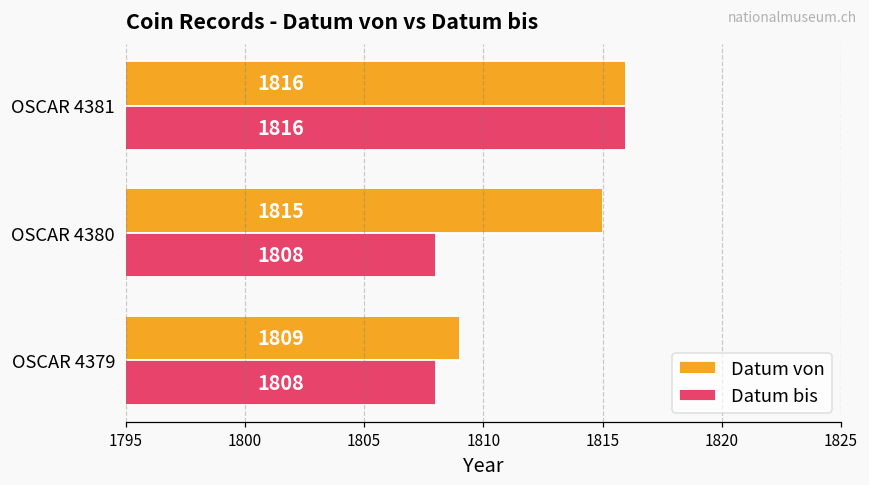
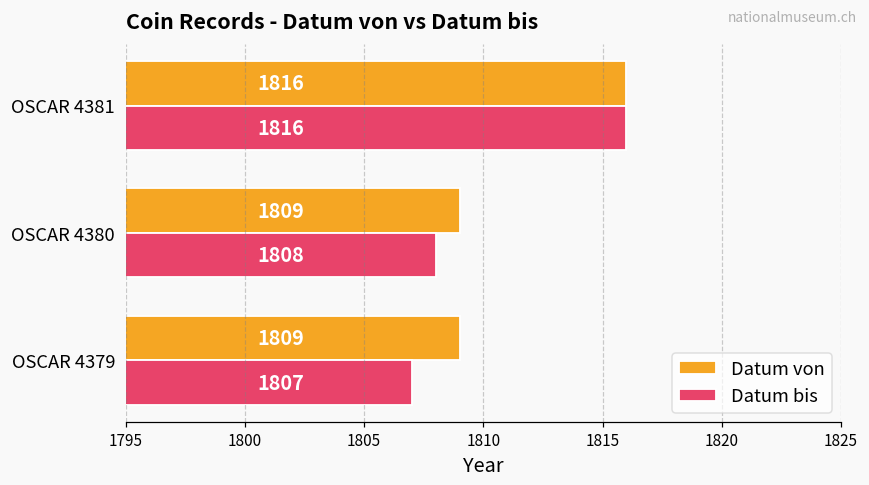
  {
    "Datum von": {
      "OSCAR 4381": 1816,
-     "OSCAR 4380": 1815,
+     "OSCAR 4380": 1809,
      "OSCAR 4379": 1809
    },
    "Datum bis": {
      "OSCAR 4381": 1816,
      "OSCAR 4380": 1808,
-     "OSCAR 4379": 1808
+     "OSCAR 4379": 1807
    }
  }
